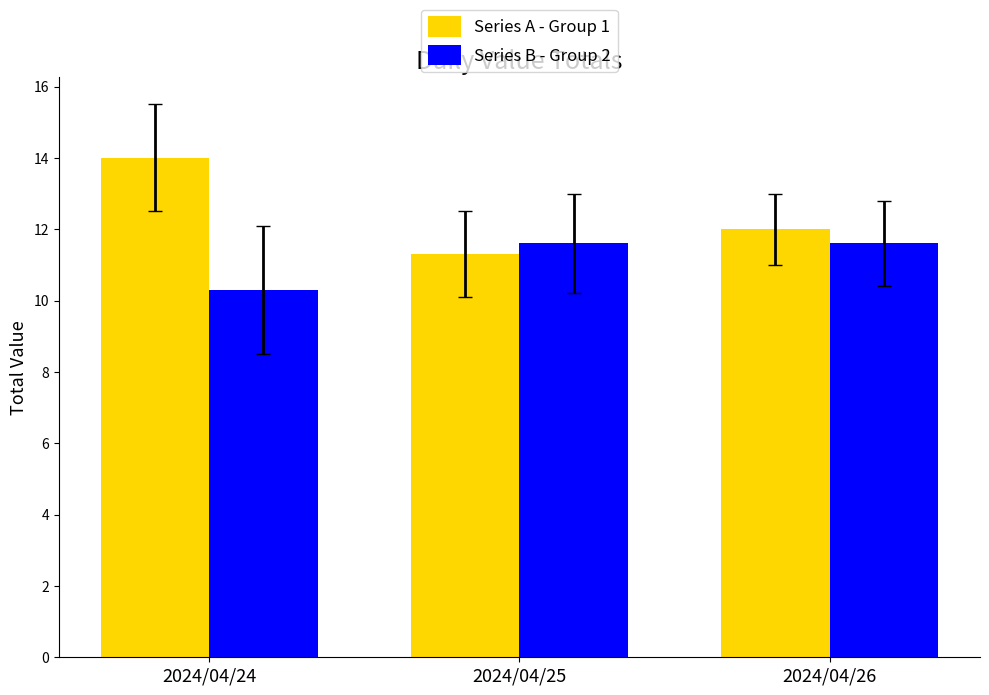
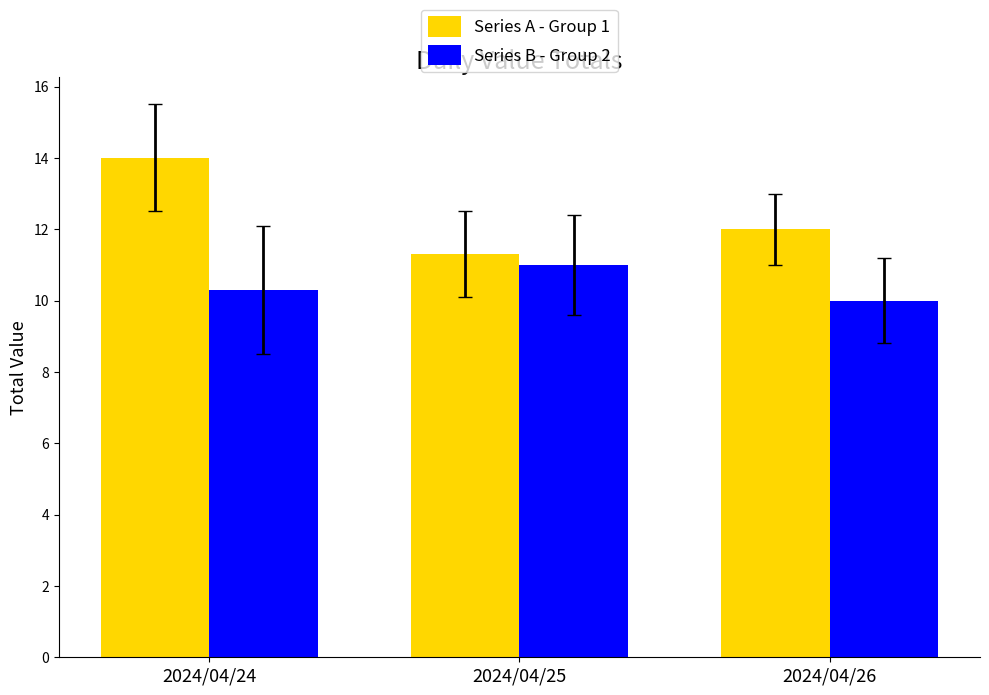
  {
    "Series A - Group 1": {
      "2024/04/24": 14.0,
      "2024/04/25": 11.3,
      "2024/04/26": 12.0
    },
    "Series B - Group 2": {
      "2024/04/24": 10.3,
-     "2024/04/25": 11.6,
-     "2024/04/26": 11.6
+     "2024/04/25": 11.0,
+     "2024/04/26": 10.0
    }
  }
